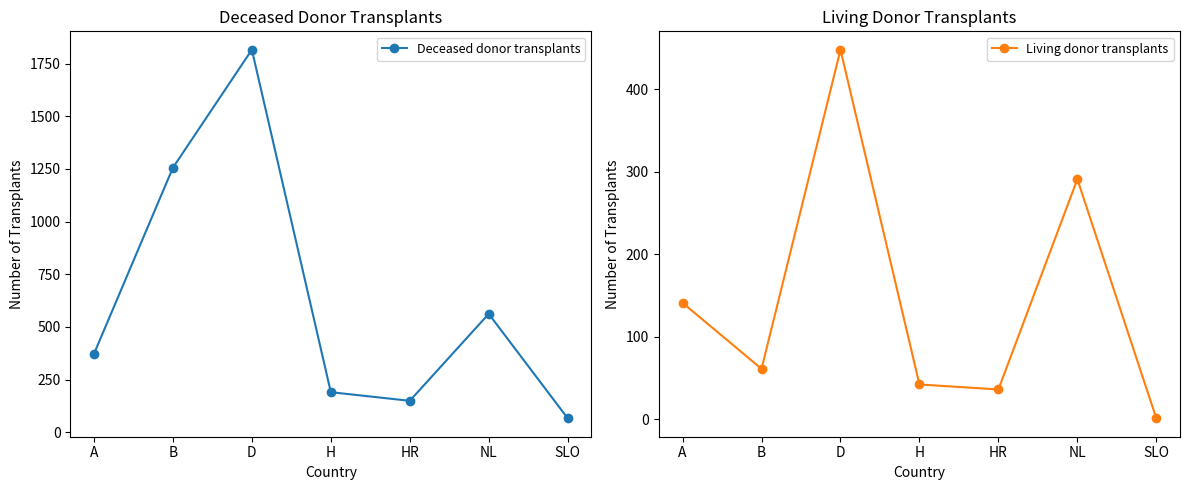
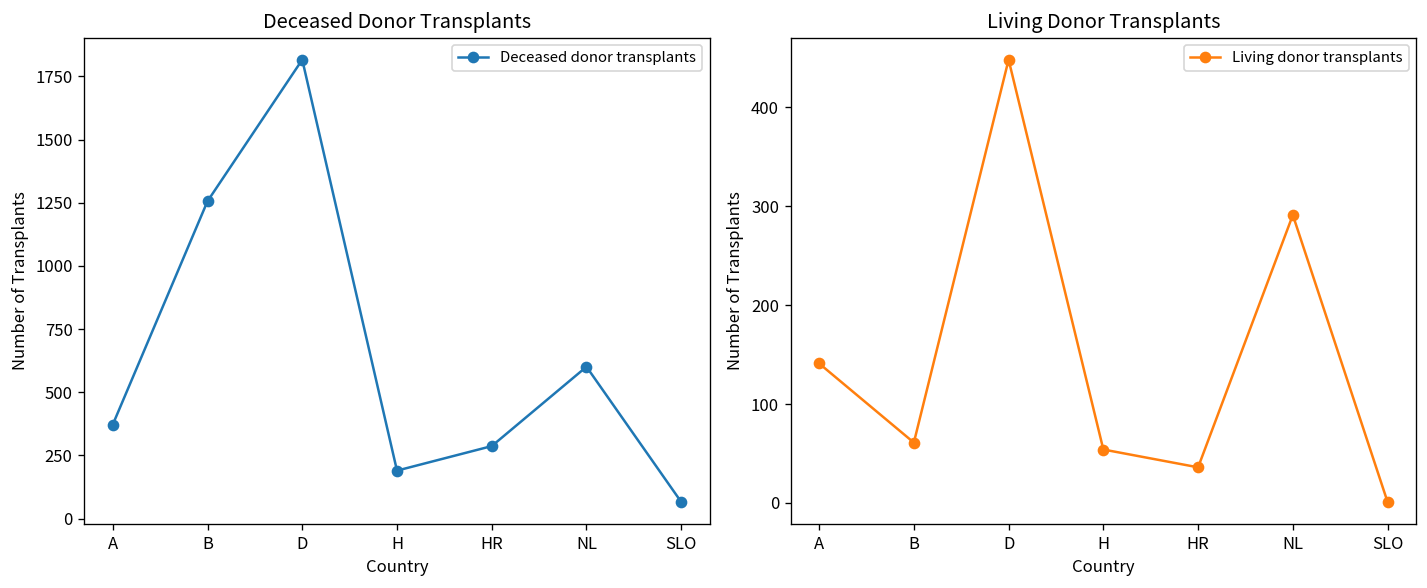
  {
    "Deceased Donor Transplants": {
      "A": 370,
      "B": 1260,
      "D": 1820,
      "H": 190,
-     "HR": 150,
-     "NL": 560,
+     "HR": 290,
+     "NL": 600,
      "SLO": 70
    },
    "Living Donor Transplants": {
      "A": 140,
      "B": 60,
      "D": 450,
-     "H": 40,
+     "H": 50,
      "HR": 40,
      "NL": 290,
      "SLO": 0
    }
  }
